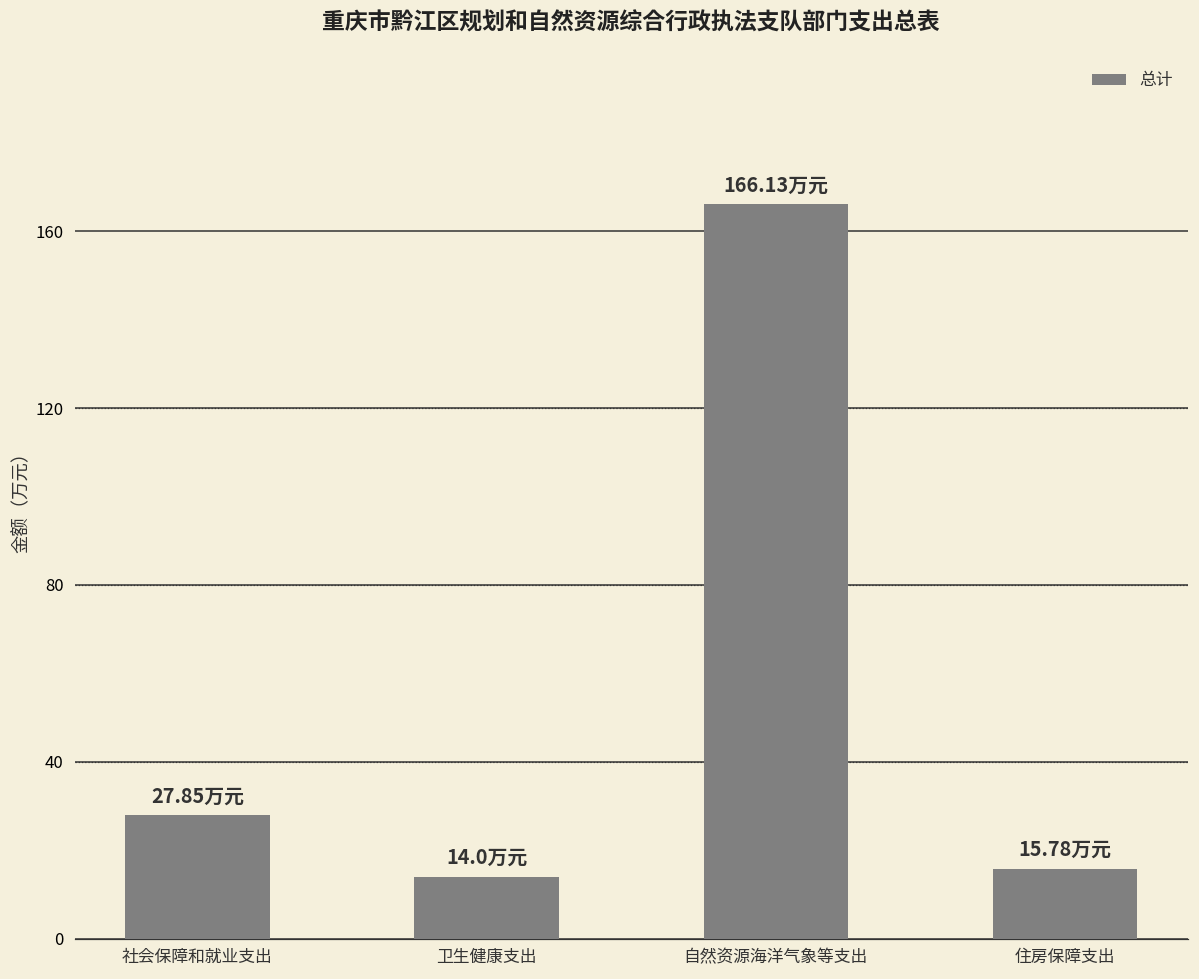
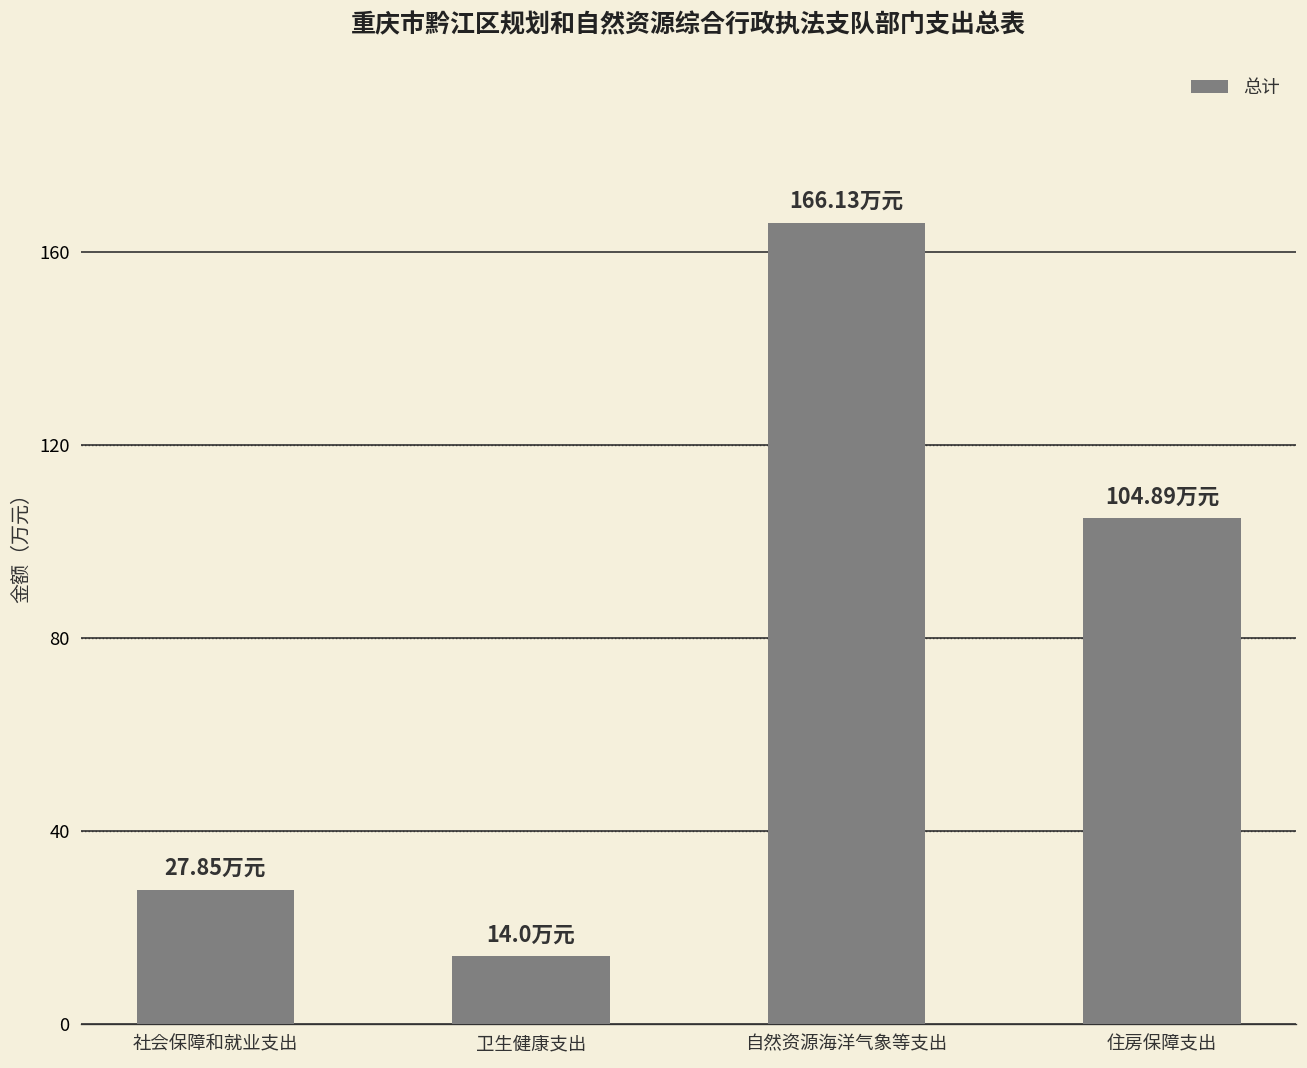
  {
    "社会保障和就业支出": 27.85,
    "卫生健康支出": 14.0,
    "自然资源海洋气象等支出": 166.13,
-   "住房保障支出": 15.78
+   "住房保障支出": 104.89
  }
